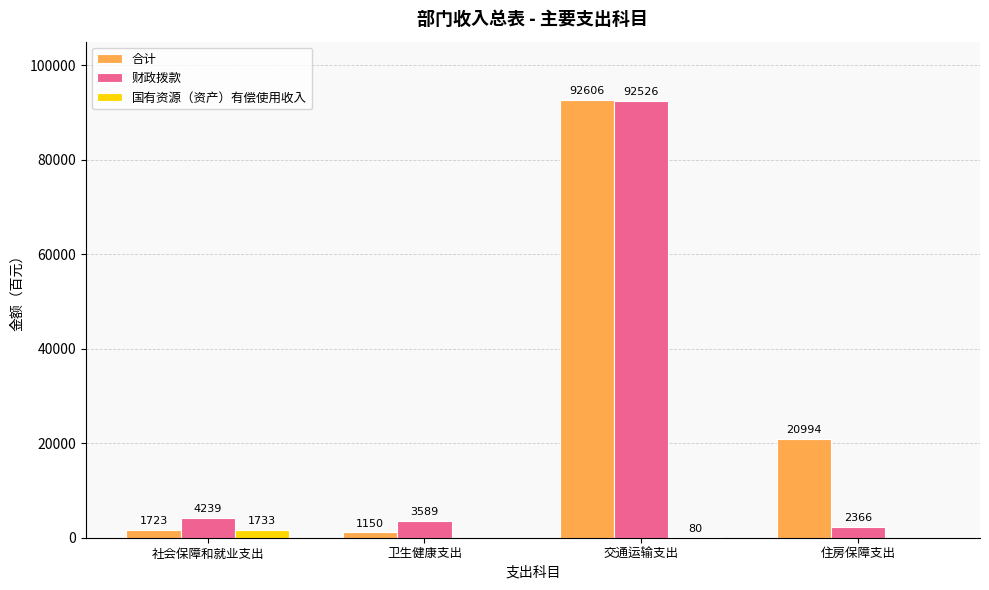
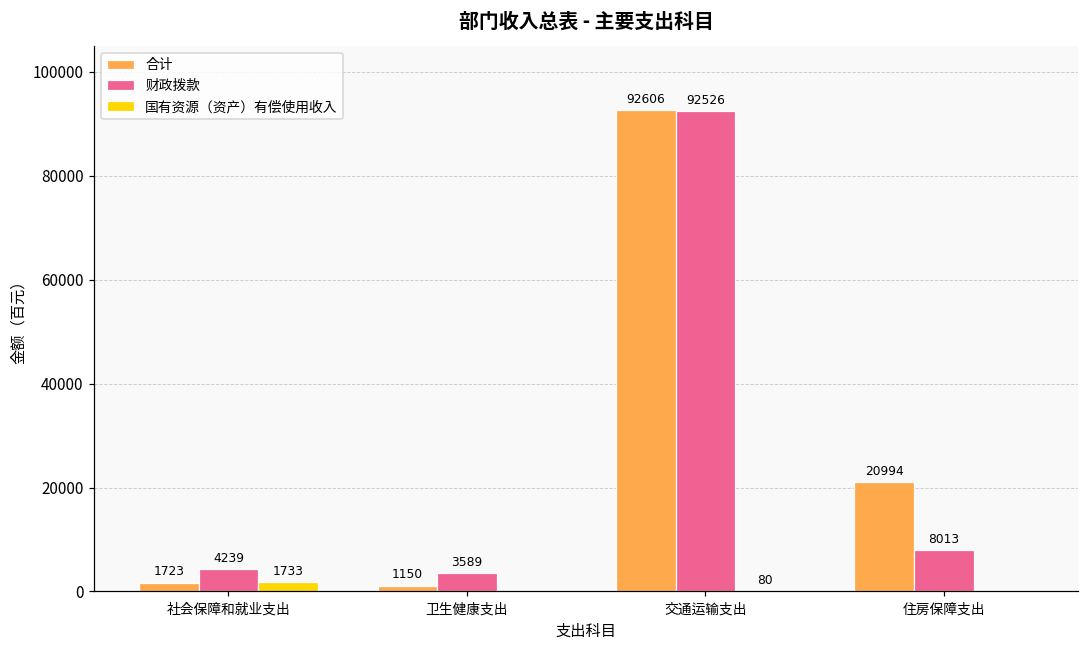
  {
    "合计": {
      "社会保障和就业支出": 1723,
      "卫生健康支出": 1150,
      "交通运输支出": 92606,
      "住房保障支出": 20994
    },
    "财政拨款": {
      "社会保障和就业支出": 4239,
      "卫生健康支出": 3589,
      "交通运输支出": 92526,
-     "住房保障支出": 2366
+     "住房保障支出": 8013
    },
    "国有资源（资产）有偿使用收入": {
      "社会保障和就业支出": 1733,
      "交通运输支出": 80
    }
  }
